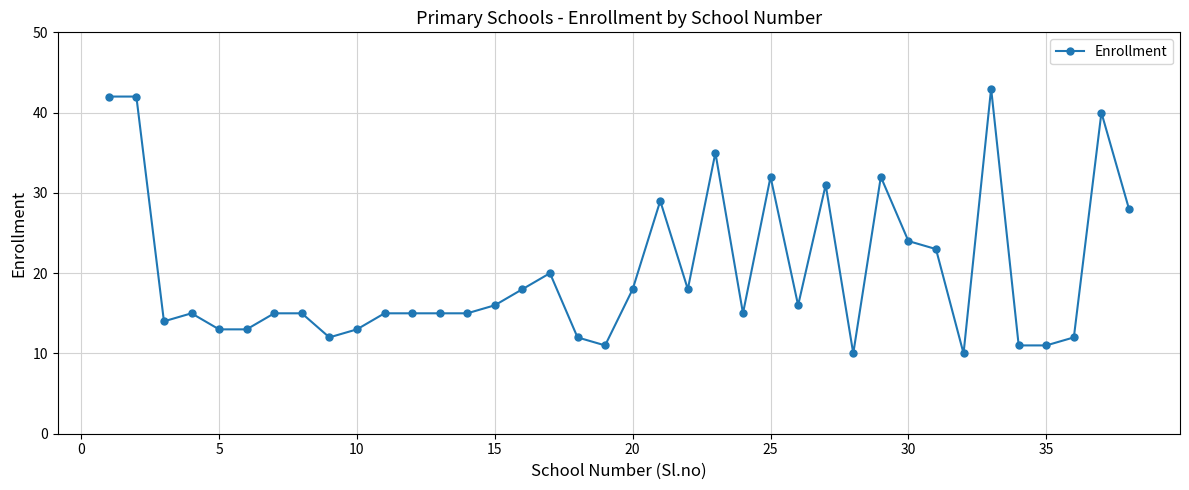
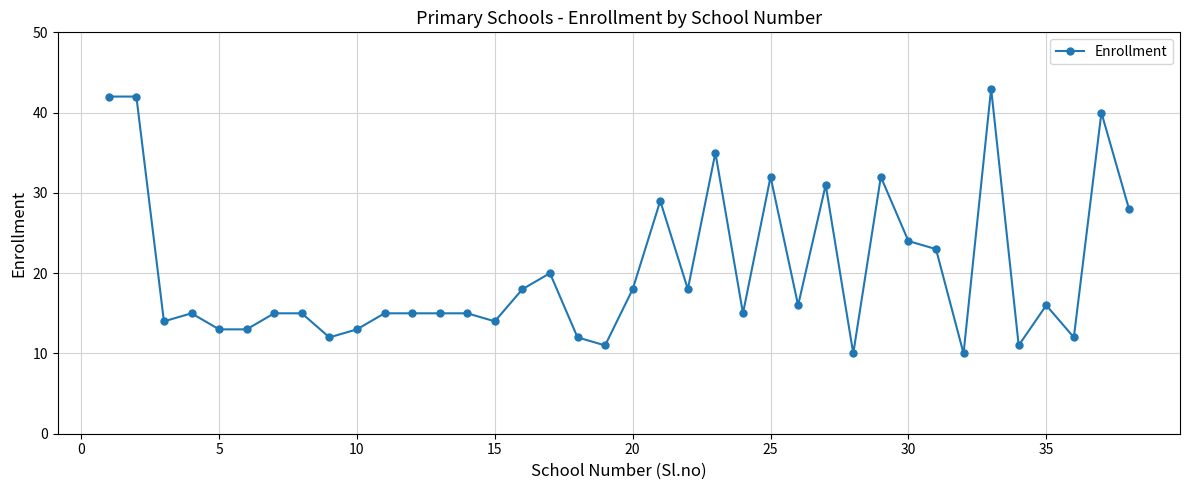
  {
    "5": 13,
    "10": 13,
-   "15": 16,
+   "15": 14,
    "20": 18,
    "25": 32,
    "30": 24,
-   "35": 11
+   "35": 16
  }
